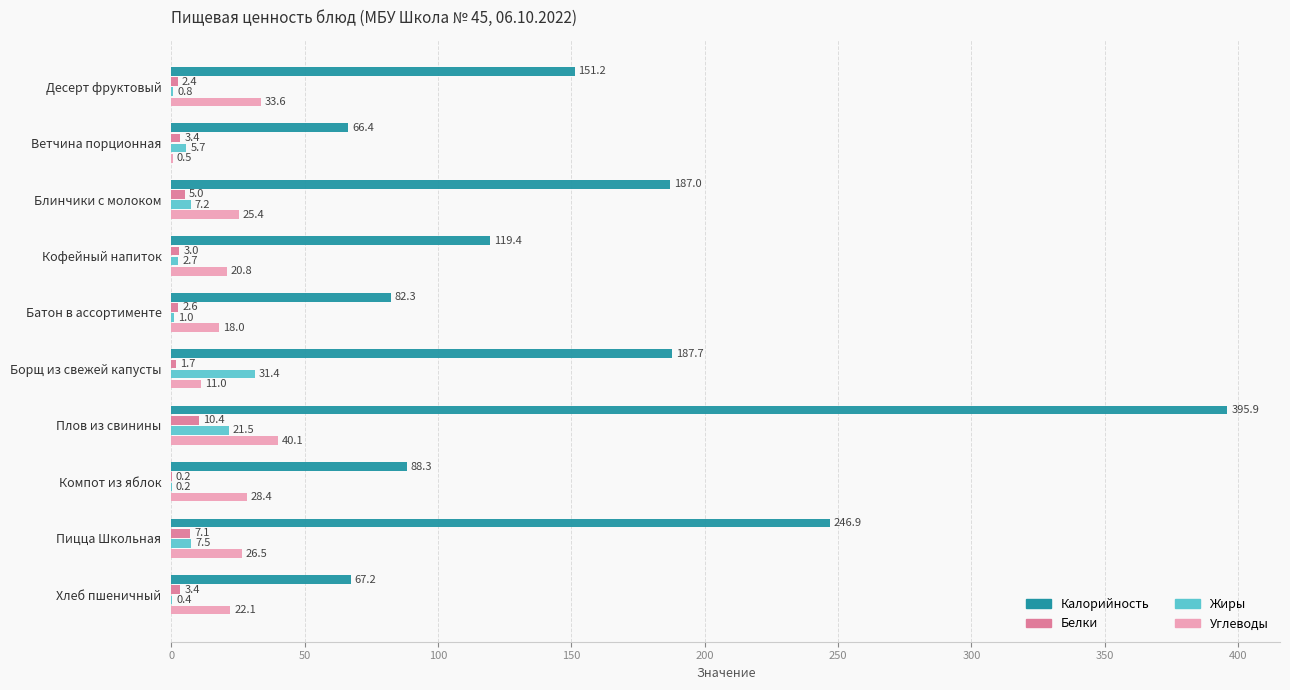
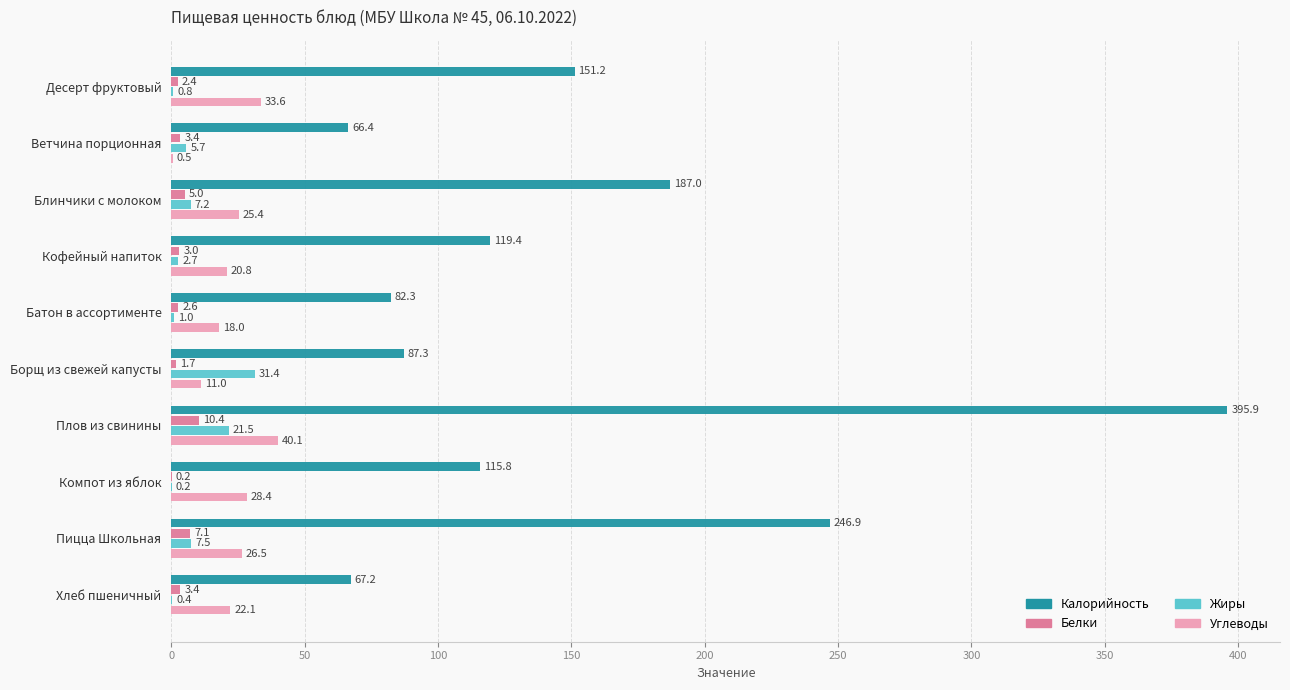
  {
    "Калорийность": {
      "Десерт фруктовый": 151.2,
      "Ветчина порционная": 66.4,
      "Блинчики с молоком": 187.0,
      "Кофейный напиток": 119.4,
      "Батон в ассортименте": 82.3,
-     "Борщ из свежей капусты": 187.7,
+     "Борщ из свежей капусты": 87.3,
      "Плов из свинины": 395.9,
-     "Компот из яблок": 88.3,
+     "Компот из яблок": 115.8,
      "Пицца Школьная": 246.9,
      "Хлеб пшеничный": 67.2
    },
    "Жиры": {
      "Десерт фруктовый": 0.8,
      "Ветчина порционная": 5.7,
      "Блинчики с молоком": 7.2,
      "Кофейный напиток": 2.7,
      "Батон в ассортименте": 1.0,
      "Борщ из свежей капусты": 31.4,
      "Плов из свинины": 21.5,
      "Компот из яблок": 0.2,
      "Пицца Школьная": 7.5,
      "Хлеб пшеничный": 0.4
    }
  }
